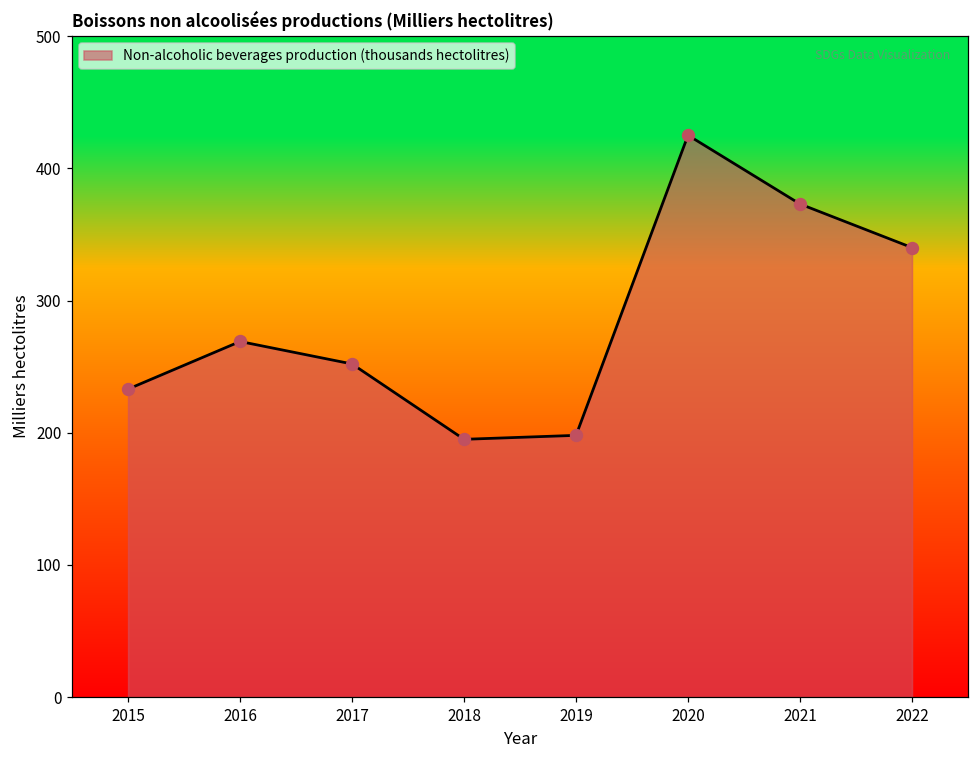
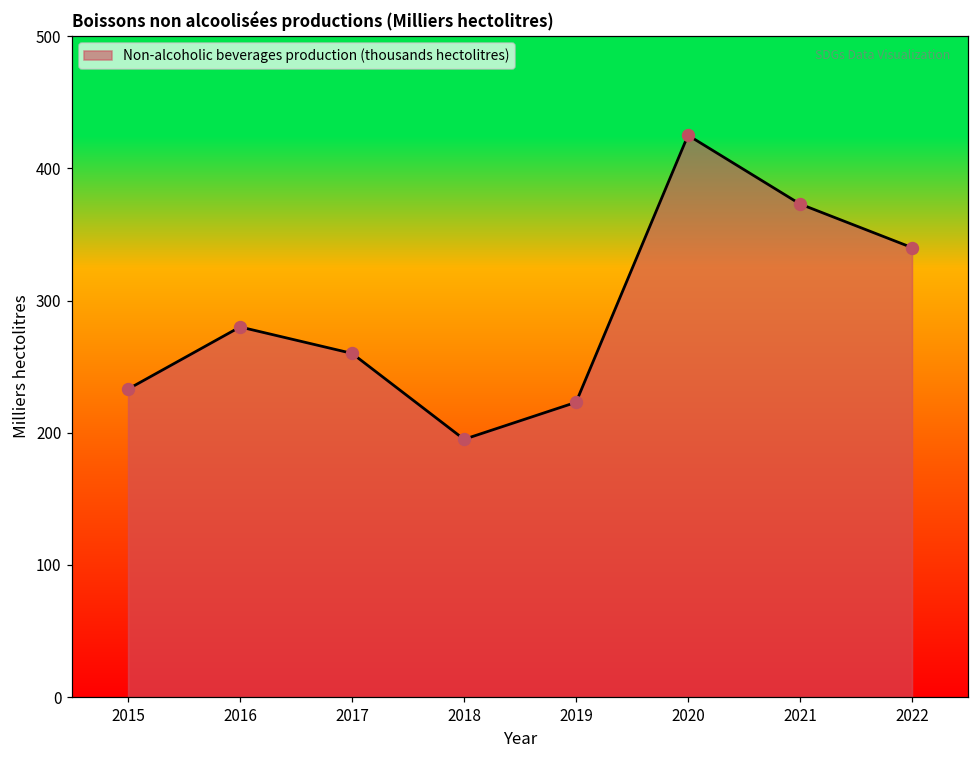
  {
    "2015": 233,
-   "2016": 269,
-   "2017": 252,
+   "2016": 280,
+   "2017": 260,
    "2018": 195,
-   "2019": 198,
+   "2019": 223,
    "2020": 425,
    "2021": 373,
    "2022": 340
  }
